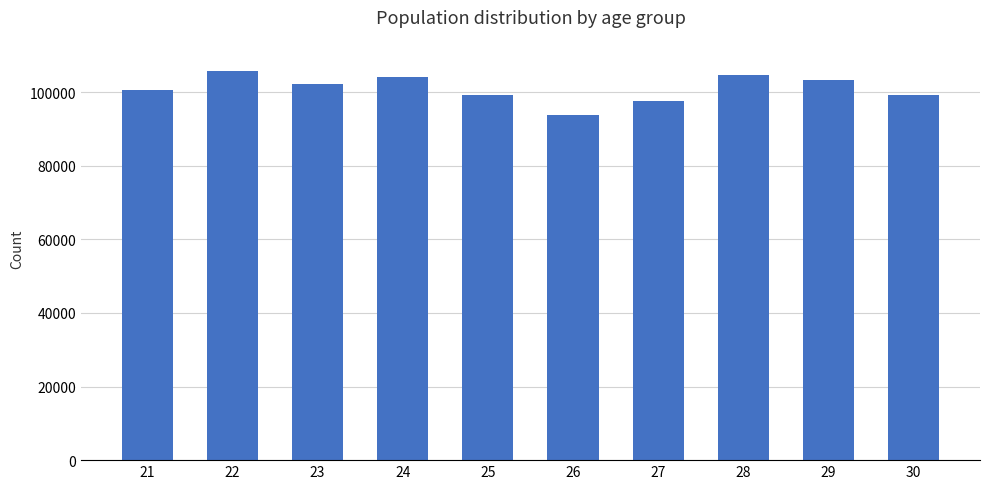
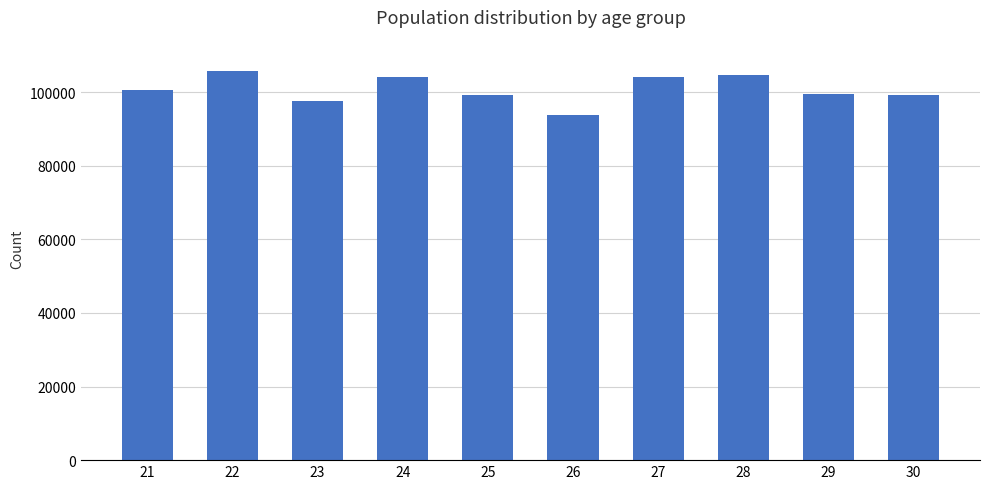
  {
    "21": 101000,
    "22": 106000,
-   "23": 102000,
+   "23": 97000,
    "24": 104000,
    "25": 99000,
    "26": 94000,
-   "27": 98000,
+   "27": 104000,
    "28": 105000,
-   "29": 103000,
+   "29": 100000,
    "30": 99000
  }
